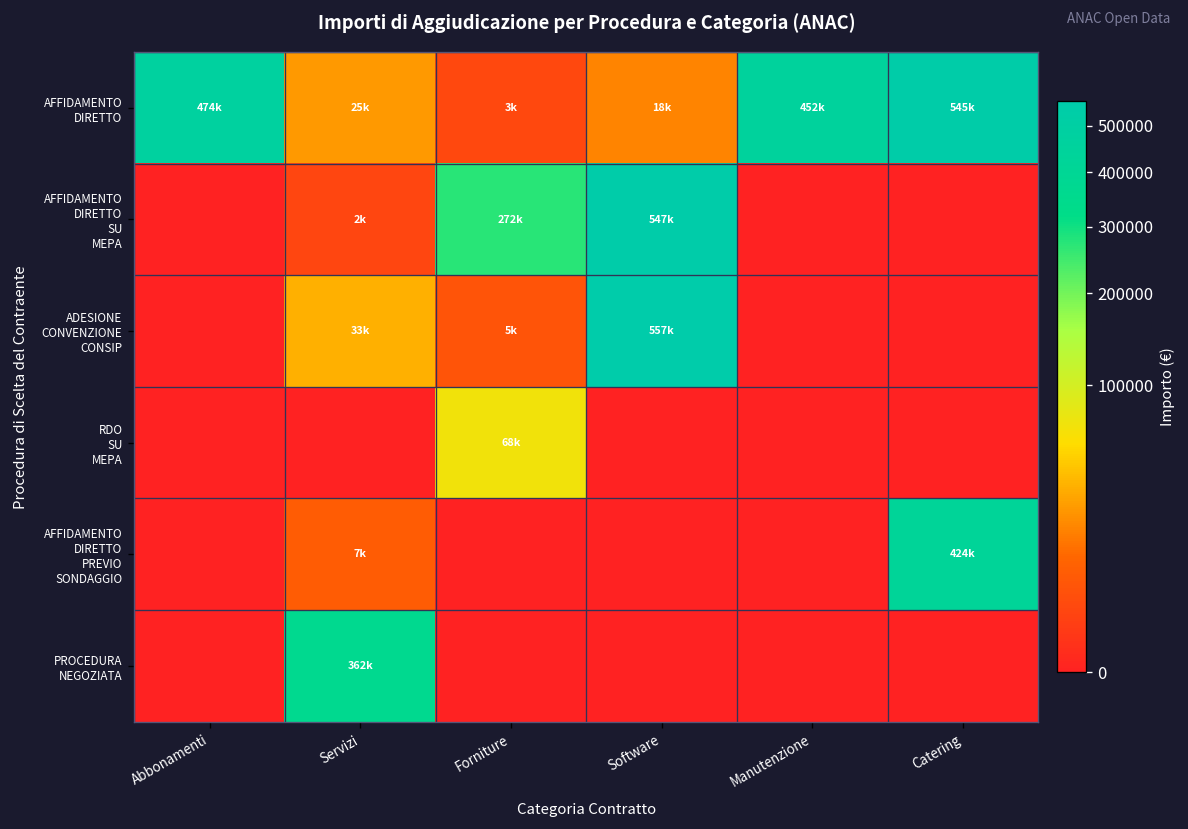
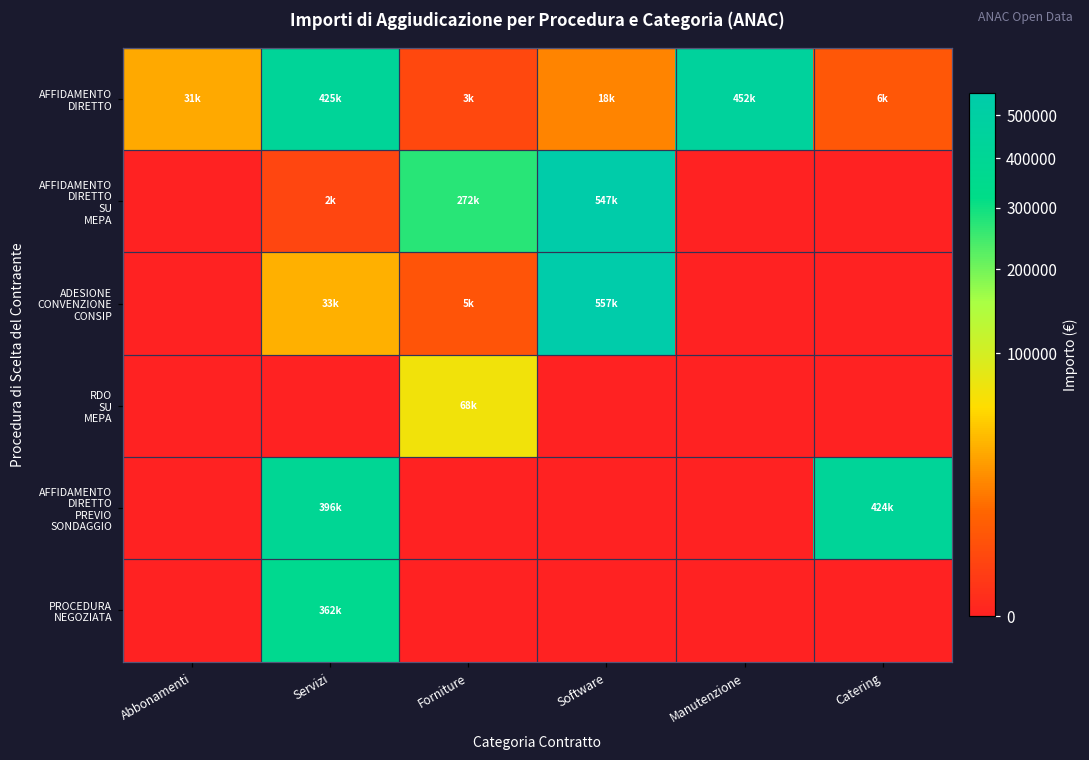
  {
    "AFFIDAMENTO DIRETTO": {
-     "Abbonamenti": "474k",
-     "Servizi": "25k",
+     "Abbonamenti": "31k",
+     "Servizi": "425k",
      "Forniture": "3k",
      "Software": "18k",
      "Manutenzione": "452k",
-     "Catering": "545k"
+     "Catering": "6k"
    },
    "AFFIDAMENTO DIRETTO SU MEPA": {
      "Servizi": "2k",
      "Forniture": "272k",
      "Software": "547k"
    },
    "ADESIONE CONVENZIONE CONSIP": {
      "Servizi": "33k",
      "Forniture": "5k",
      "Software": "557k"
    },
    "RDO SU MEPA": {
      "Forniture": "68k"
    },
    "AFFIDAMENTO DIRETTO PREVIO SONDAGGIO": {
-     "Servizi": "7k",
+     "Servizi": "396k",
      "Catering": "424k"
    },
    "PROCEDURA NEGOZIATA": {
      "Servizi": "362k"
    }
  }
